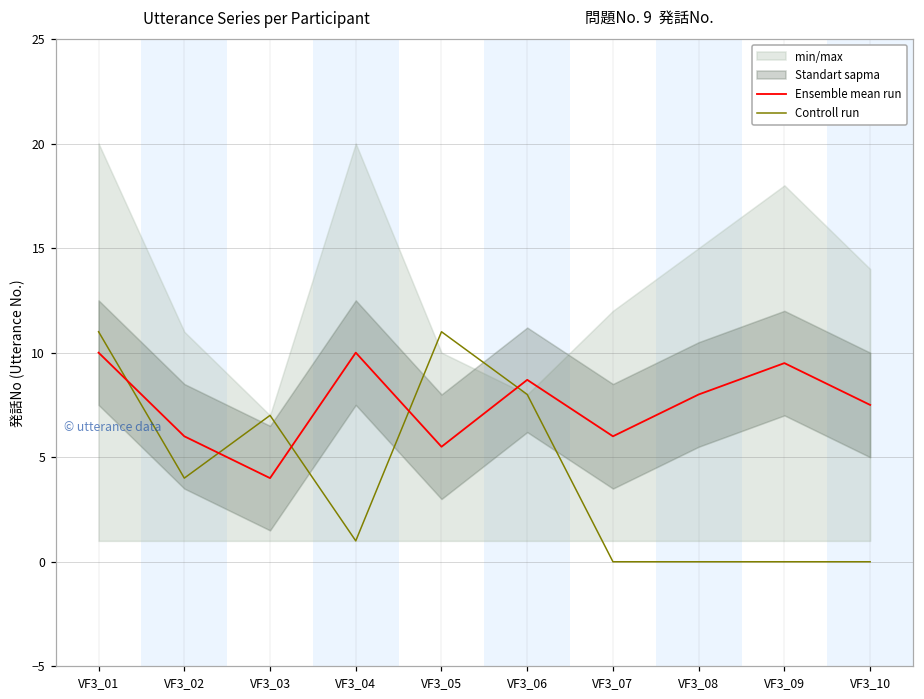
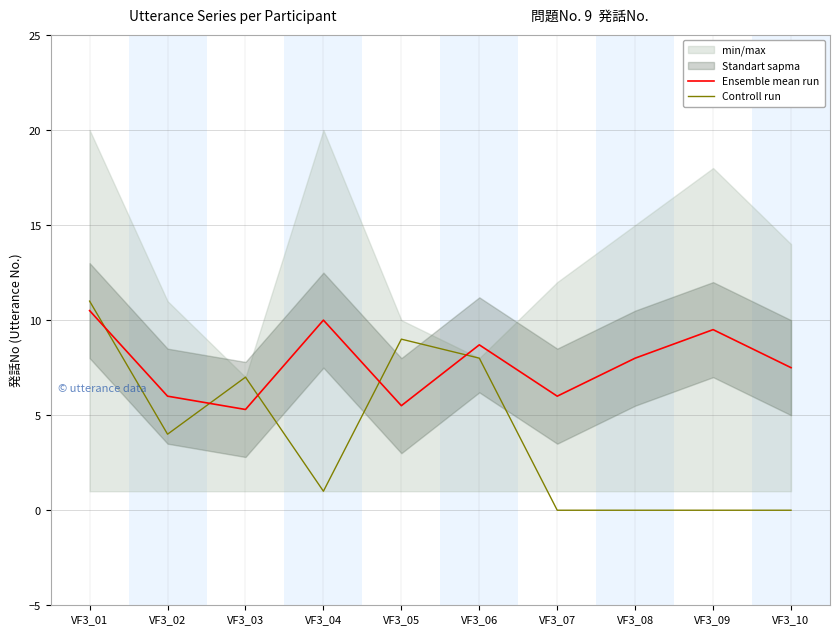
  {
    "Ensemble mean run": {
-     "VF3_01": 10.0,
+     "VF3_01": 10.5,
      "VF3_02": 6.0,
-     "VF3_03": 4.0,
+     "VF3_03": 5.3,
      "VF3_04": 10.0,
      "VF3_05": 5.5,
      "VF3_06": 8.7,
      "VF3_07": 6.0,
      "VF3_08": 8.0,
      "VF3_09": 9.5,
      "VF3_10": 7.5
    },
    "Controll run": {
      "VF3_01": 11,
      "VF3_02": 4,
      "VF3_04": 1,
-     "VF3_05": 11,
+     "VF3_05": 9,
      "VF3_07": 0,
      "VF3_08": 0,
      "VF3_09": 0,
      "VF3_10": 0
    }
  }
